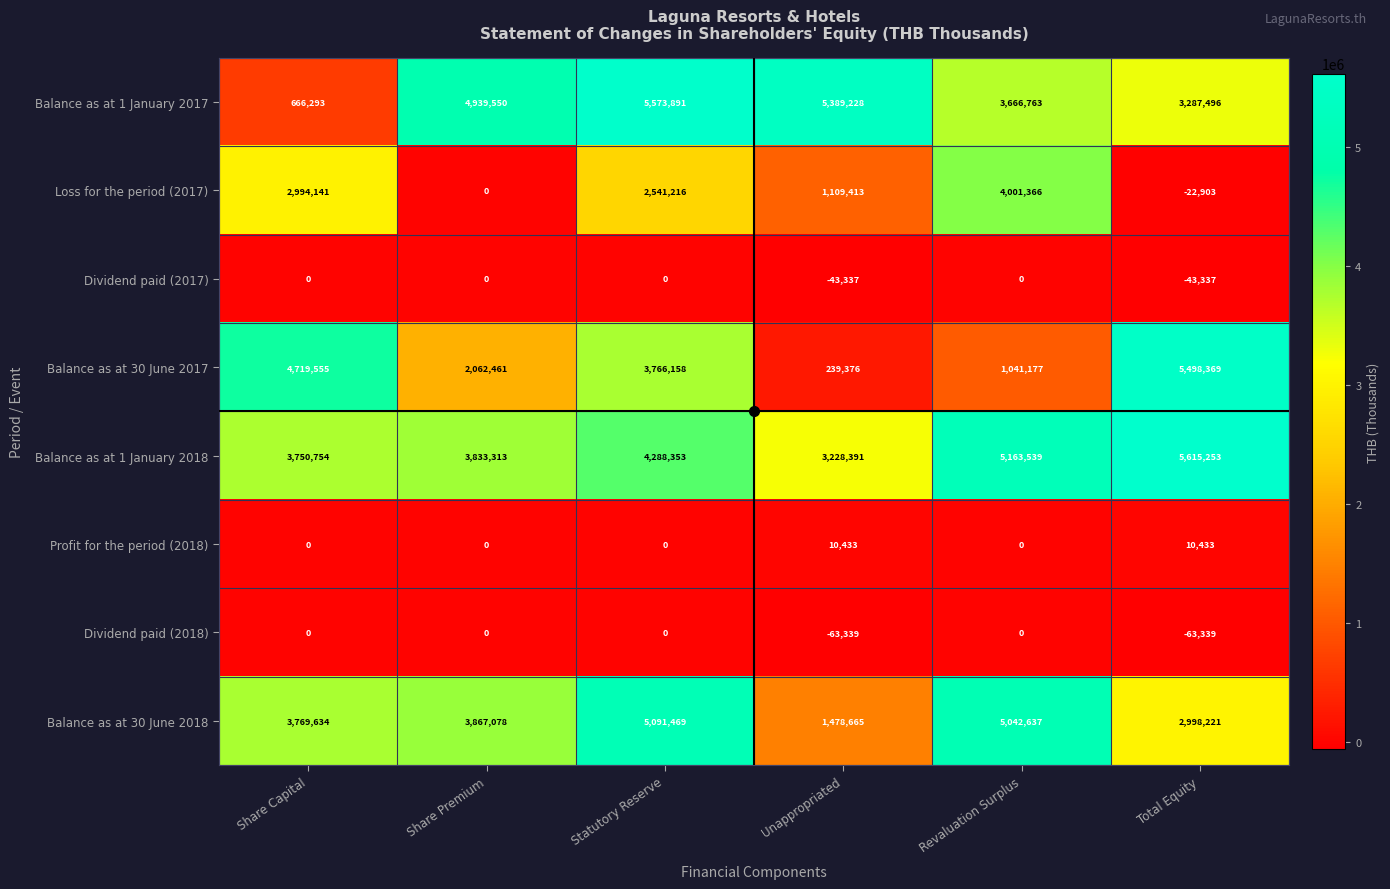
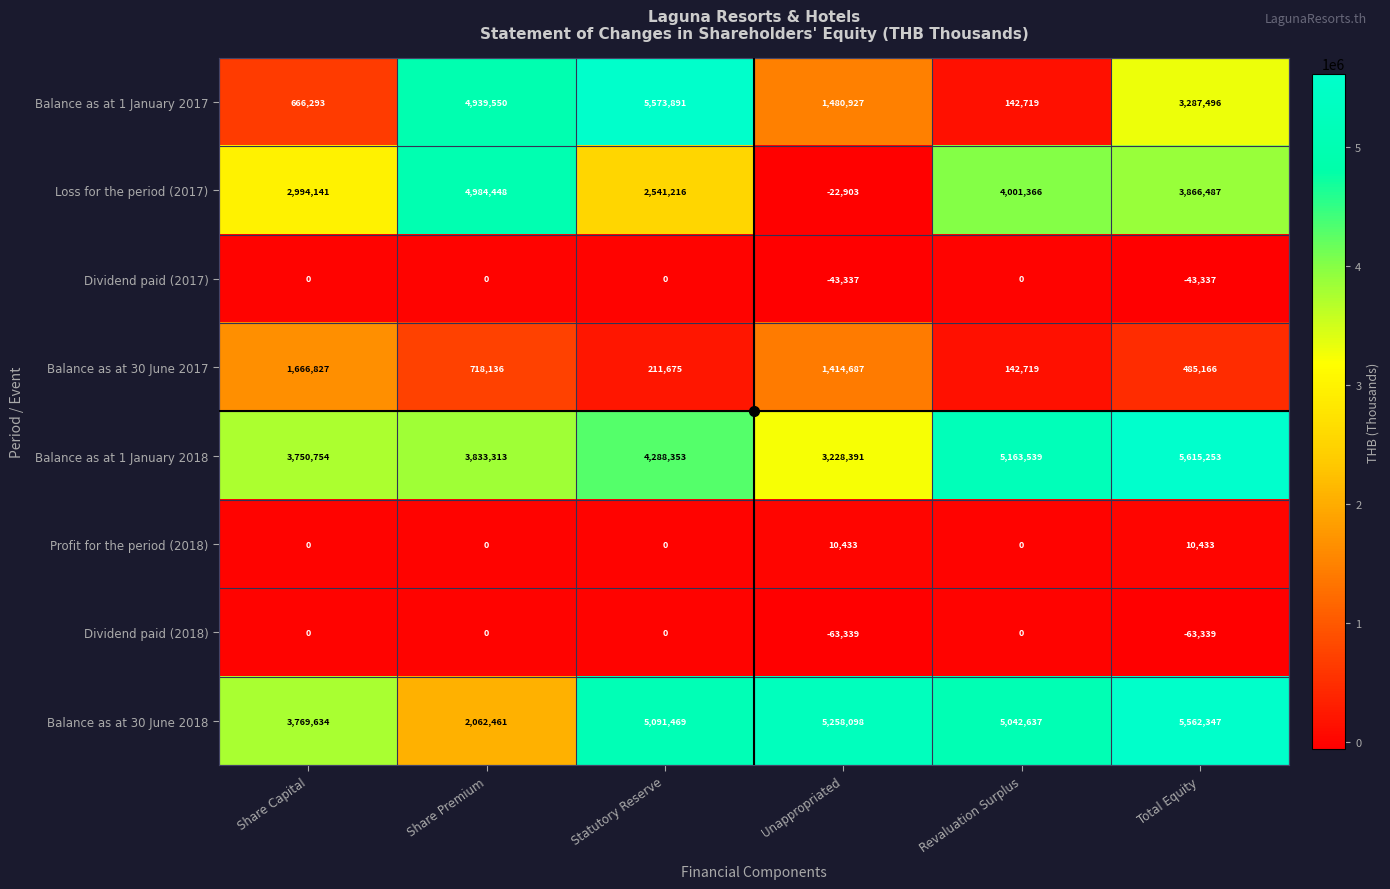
  {
    "Balance as at 1 January 2017": {
      "Share Capital": "666,293",
      "Share Premium": "4,939,550",
      "Statutory Reserve": "5,573,891",
-     "Unappropriated": "5,389,228",
-     "Revaluation Surplus": "3,666,763",
+     "Unappropriated": "1,480,927",
+     "Revaluation Surplus": "142,719",
      "Total Equity": "3,287,496"
    },
    "Loss for the period (2017)": {
      "Share Capital": "2,994,141",
-     "Share Premium": "0",
+     "Share Premium": "4,984,448",
      "Statutory Reserve": "2,541,216",
-     "Unappropriated": "1,109,413",
+     "Unappropriated": "-22,903",
      "Revaluation Surplus": "4,001,366",
-     "Total Equity": "-22,903"
+     "Total Equity": "3,866,487"
    },
    "Dividend paid (2017)": {
      "Share Capital": "0",
      "Share Premium": "0",
      "Statutory Reserve": "0",
      "Unappropriated": "-43,337",
      "Revaluation Surplus": "0",
      "Total Equity": "-43,337"
    },
    "Balance as at 30 June 2017": {
-     "Share Capital": "4,719,555",
-     "Share Premium": "2,062,461",
-     "Statutory Reserve": "3,766,158",
-     "Unappropriated": "239,376",
-     "Revaluation Surplus": "1,041,177",
-     "Total Equity": "5,498,369"
+     "Share Capital": "1,666,827",
+     "Share Premium": "718,136",
+     "Statutory Reserve": "211,675",
+     "Unappropriated": "1,414,687",
+     "Revaluation Surplus": "142,719",
+     "Total Equity": "485,166"
    },
    "Balance as at 1 January 2018": {
      "Share Capital": "3,750,754",
      "Share Premium": "3,833,313",
      "Statutory Reserve": "4,288,353",
      "Unappropriated": "3,228,391",
      "Revaluation Surplus": "5,163,539",
      "Total Equity": "5,615,253"
    },
    "Profit for the period (2018)": {
      "Share Capital": "0",
      "Share Premium": "0",
      "Statutory Reserve": "0",
      "Unappropriated": "10,433",
      "Revaluation Surplus": "0",
      "Total Equity": "10,433"
    },
    "Dividend paid (2018)": {
      "Share Capital": "0",
      "Share Premium": "0",
      "Statutory Reserve": "0",
      "Unappropriated": "-63,339",
      "Revaluation Surplus": "0",
      "Total Equity": "-63,339"
    },
    "Balance as at 30 June 2018": {
      "Share Capital": "3,769,634",
-     "Share Premium": "3,867,078",
+     "Share Premium": "2,062,461",
      "Statutory Reserve": "5,091,469",
-     "Unappropriated": "1,478,665",
+     "Unappropriated": "5,258,098",
      "Revaluation Surplus": "5,042,637",
-     "Total Equity": "2,998,221"
+     "Total Equity": "5,562,347"
    }
  }
